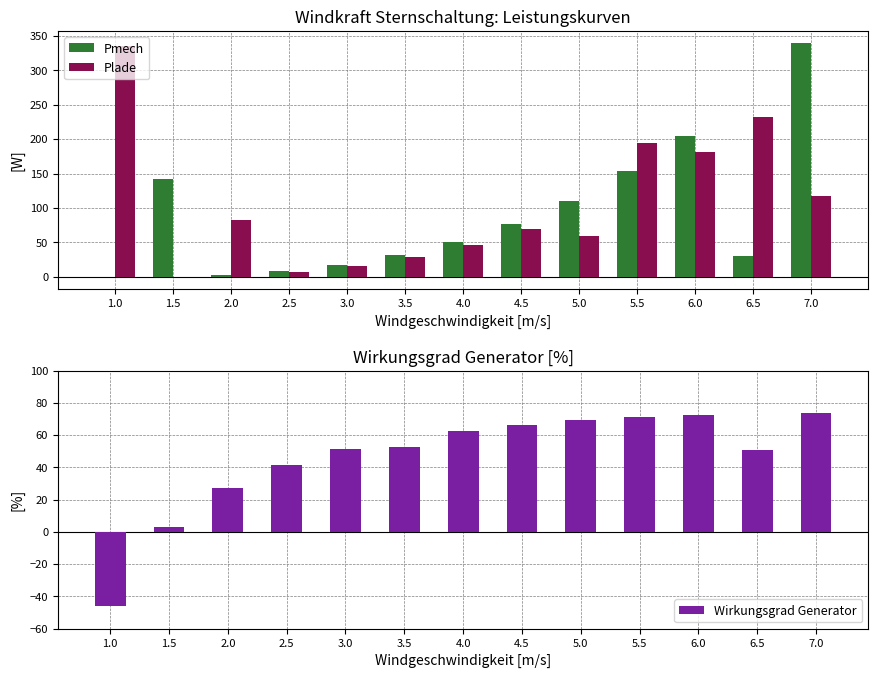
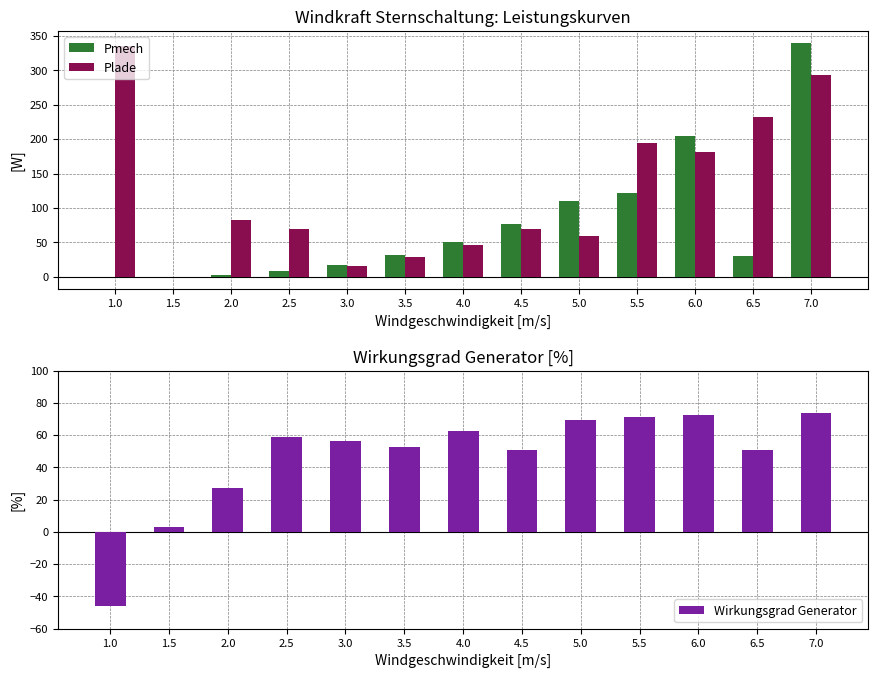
  {
    "Windkraft Sternschaltung: Leistungskurven": {
      "Pmech": {
-       "1.5": 140,
+       "1.5": 0,
        "2.5": 10,
        "3.0": 20,
        "3.5": 30,
        "4.0": 50,
        "4.5": 80,
        "5.0": 110,
-       "5.5": 150,
+       "5.5": 120,
        "6.0": 200,
        "6.5": 30,
        "7.0": 340
      },
      "Plade": {
        "2.0": 80,
-       "2.5": 10,
+       "2.5": 70,
        "3.0": 20,
        "3.5": 30,
        "4.0": 50,
        "4.5": 70,
        "5.0": 60,
        "5.5": 190,
        "6.0": 180,
        "6.5": 230,
-       "7.0": 120
+       "7.0": 290
      }
    },
    "Wirkungsgrad Generator [%]": {
      "1.0": -46,
      "1.5": 3,
      "2.0": 27,
-     "2.5": 42,
-     "3.0": 51,
+     "2.5": 59,
+     "3.0": 56,
      "3.5": 52,
      "4.0": 63,
-     "4.5": 66,
+     "4.5": 51,
      "5.0": 69,
      "5.5": 71,
      "6.0": 72,
      "6.5": 51,
      "7.0": 74
    }
  }
